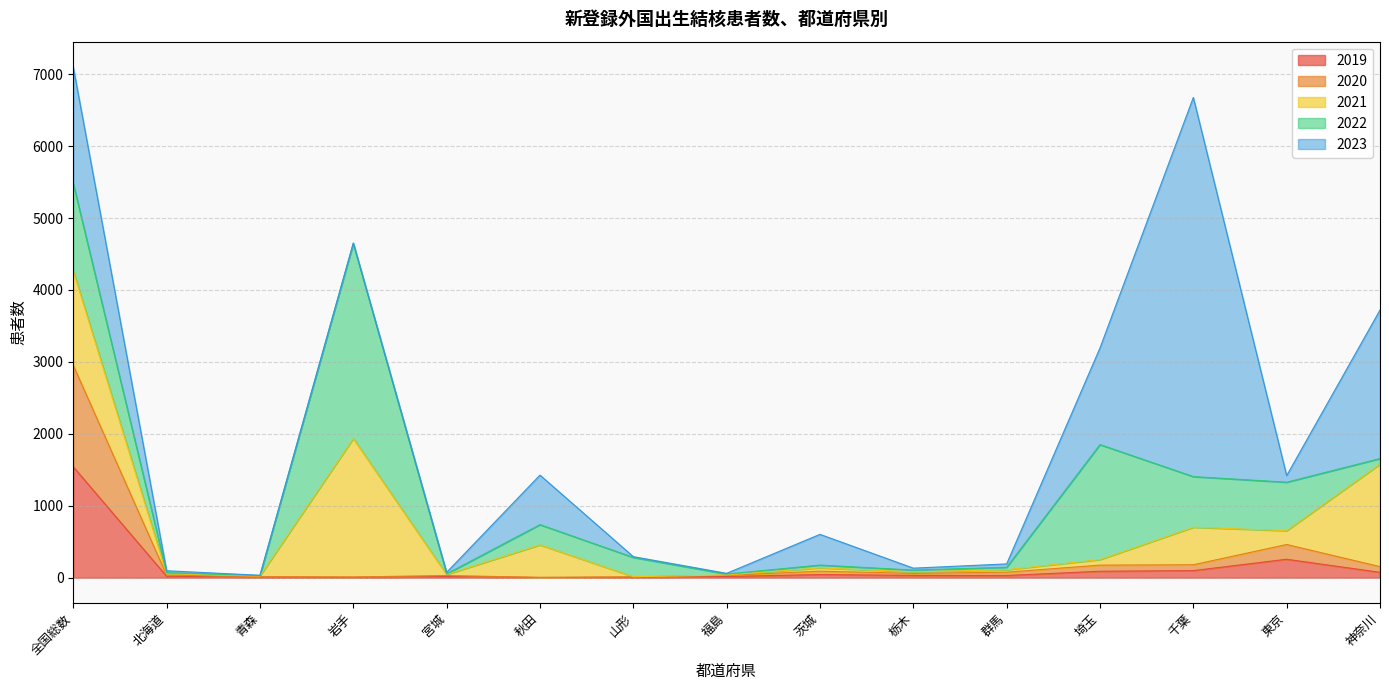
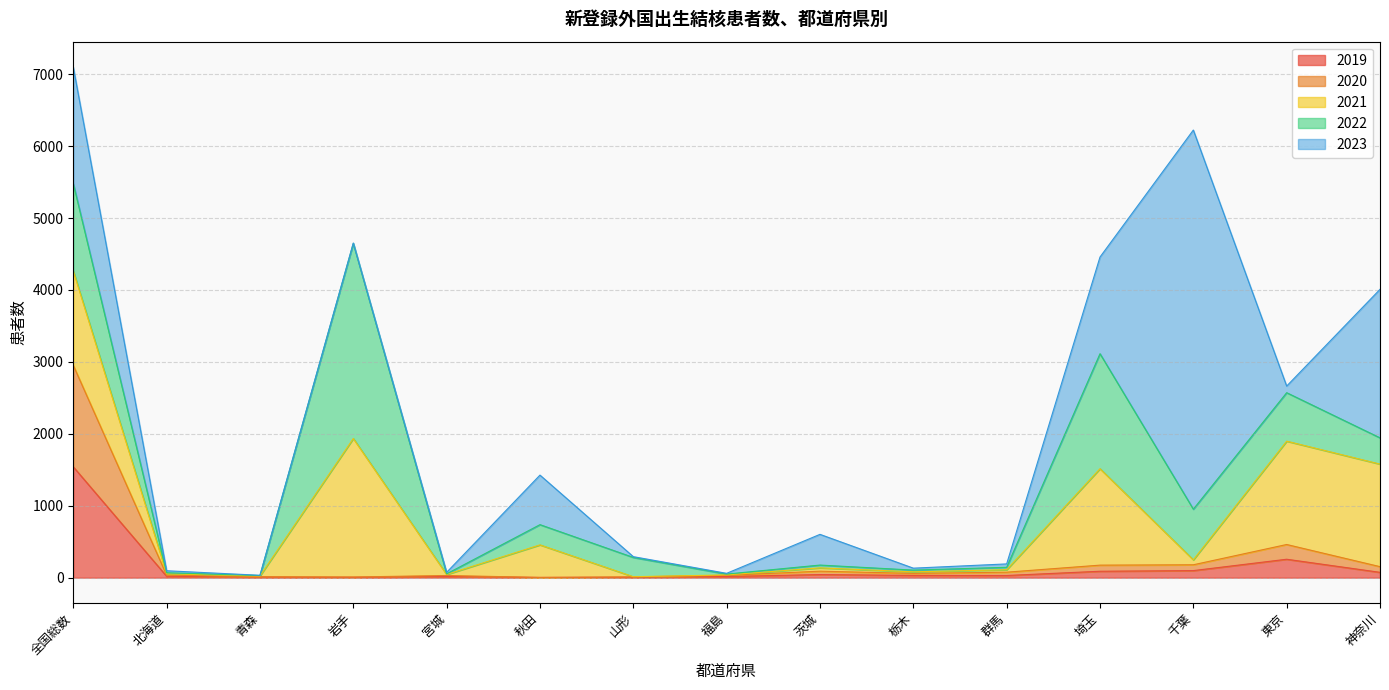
  {
    "2021": {
      "全国総数": 1300,
      "岩手": 1900,
      "秋田": 500,
      "茨城": 0,
-     "埼玉": 100,
-     "千葉": 500,
-     "東京": 200,
+     "埼玉": 1300,
+     "千葉": 100,
+     "東京": 1400,
      "神奈川": 1400
    },
    "2022": {
      "全国総数": 1200,
      "秋田": 300,
      "茨城": 0,
      "埼玉": 1600,
      "千葉": 700,
      "東京": 700,
-     "神奈川": 100
+     "神奈川": 400
    },
    "2023": {
      "全国総数": 1600,
      "秋田": 700,
      "茨城": 400,
      "群馬": 0,
      "埼玉": 1300,
      "千葉": 5300,
      "東京": 100,
      "神奈川": 2100
    }
  }
